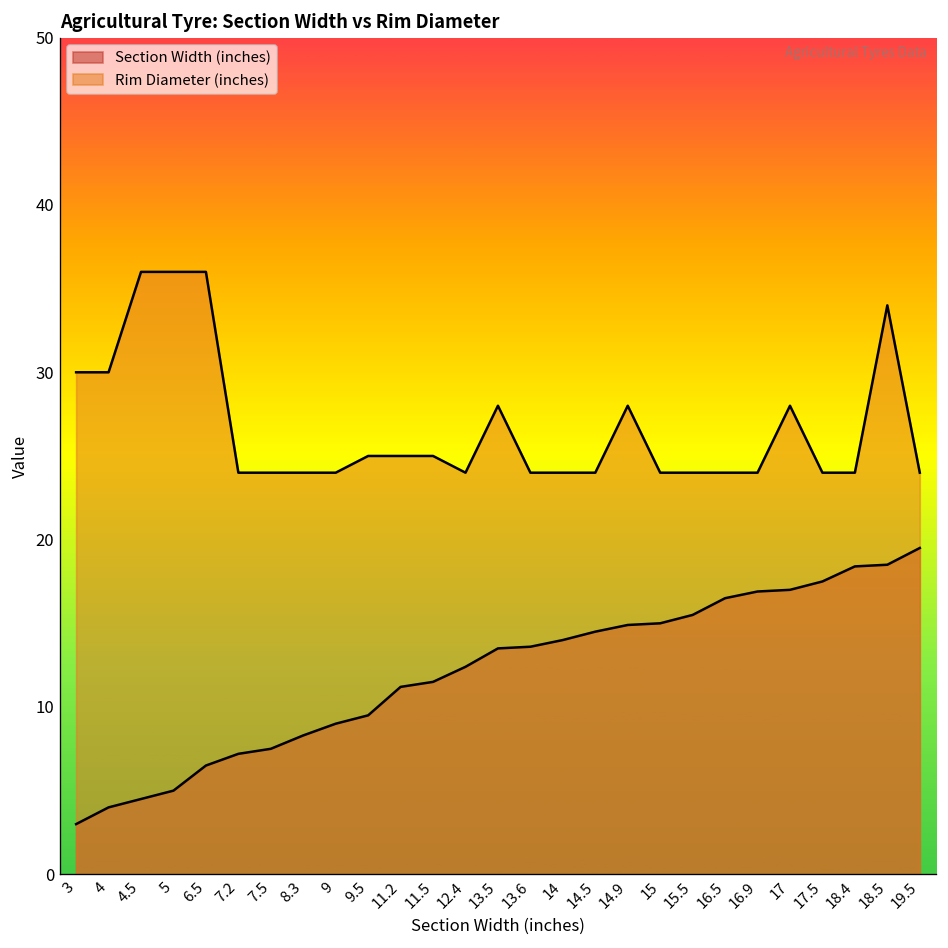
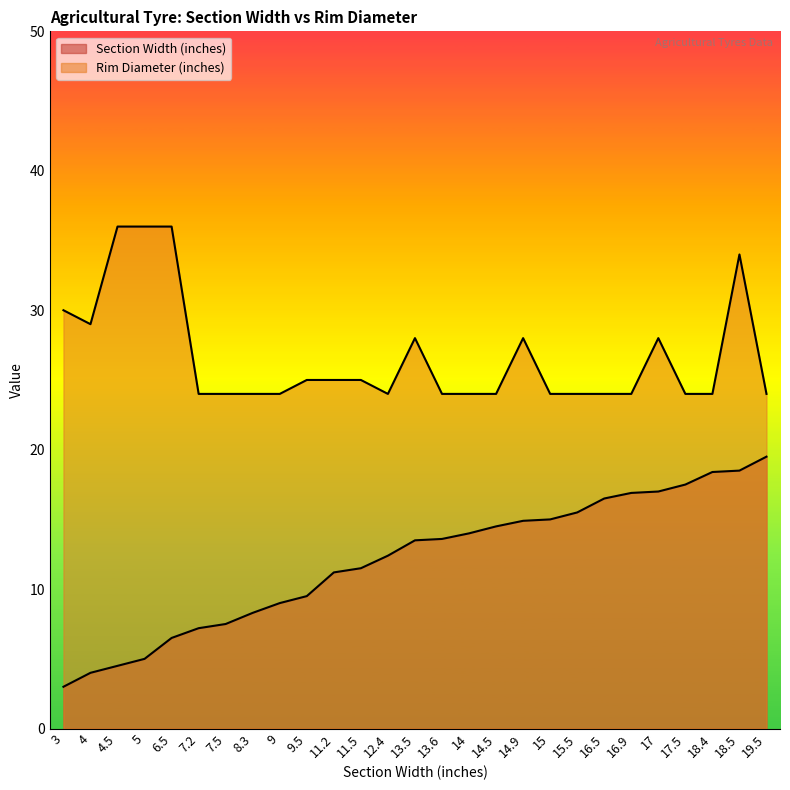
  {
    "Section Width (inches)": {
      "3": 3,
      "4": 4,
      "4.5": 4.5,
      "5": 5,
      "6.5": 6.5,
      "7.2": 7.2,
      "7.5": 7.5,
      "8.3": 8.3,
      "9": 9,
      "9.5": 9.5,
      "11.2": 11.2,
      "11.5": 11.5,
      "12.4": 12.4,
      "13.5": 13.5,
      "13.6": 13.6,
      "14": 14,
      "14.5": 14.5,
      "14.9": 15,
      "15": 15,
      "15.5": 15.5,
      "16.5": 16.5,
      "16.9": 17,
      "17": 17,
      "17.5": 17.5,
      "18.4": 18.4,
      "18.5": 18.5,
      "19.5": 19.5
    },
    "Rim Diameter (inches)": {
      "3": 30,
-     "4": 30,
+     "4": 29,
      "4.5": 36,
      "5": 36,
      "6.5": 36,
      "7.2": 24,
      "7.5": 24,
      "8.3": 24,
      "9": 24,
      "9.5": 25,
      "11.2": 25,
      "11.5": 25,
      "12.4": 24,
      "13.5": 28,
      "13.6": 24,
      "14": 24,
      "14.5": 24,
      "14.9": 28,
      "15": 24,
      "15.5": 24,
      "16.5": 24,
      "16.9": 24,
      "17": 28,
      "17.5": 24,
      "18.4": 24,
      "18.5": 34,
      "19.5": 24
    }
  }
